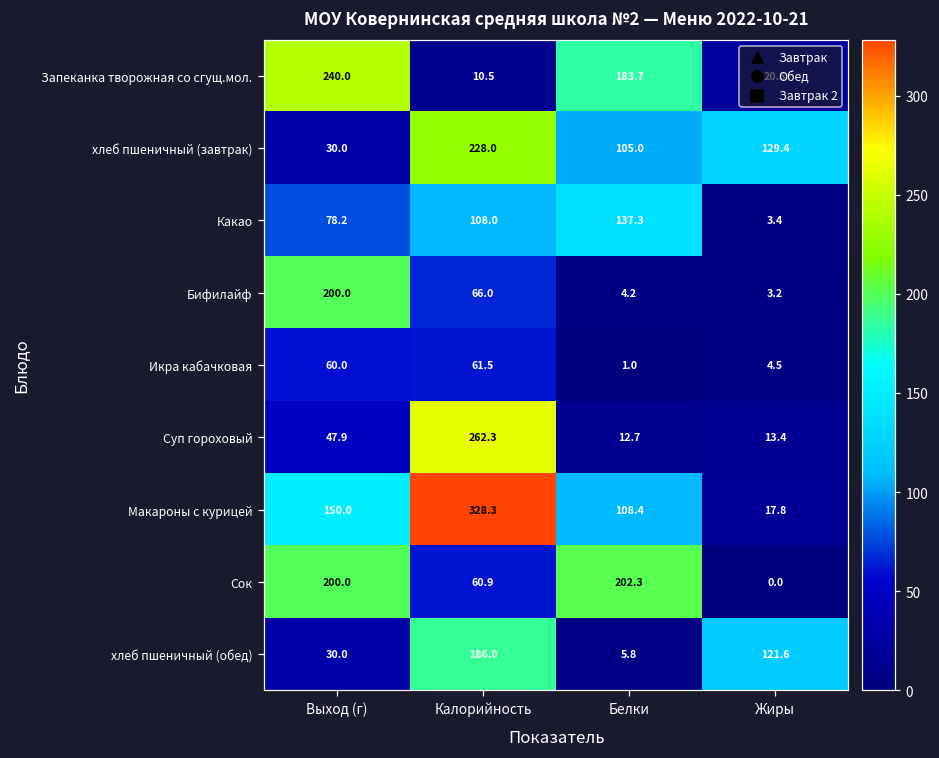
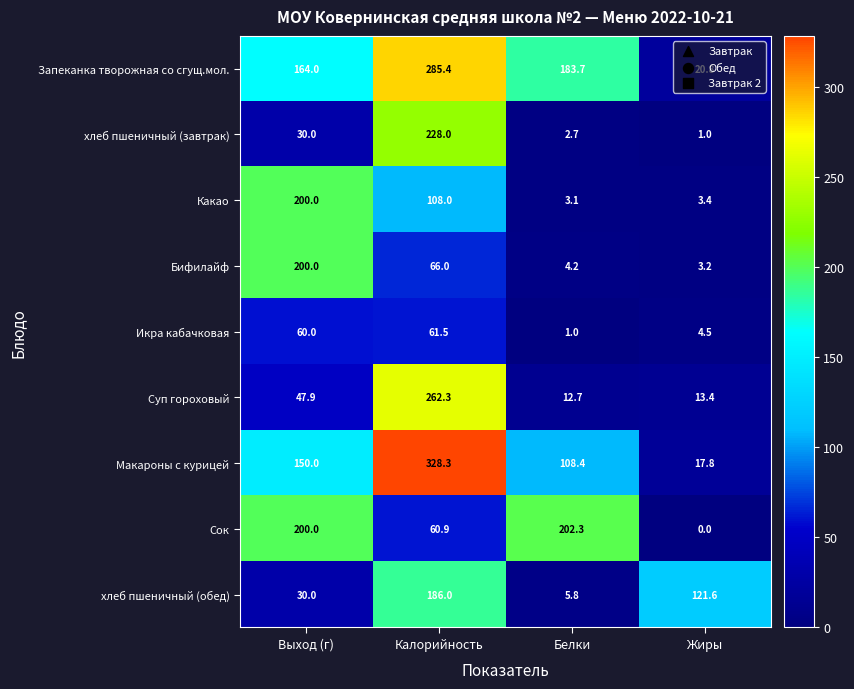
  {
    "Запеканка творожная со сгущ.мол.": {
-     "Выход (г)": 240.0,
-     "Калорийность": 10.5,
+     "Выход (г)": 164.0,
+     "Калорийность": 285.4,
      "Белки": 183.7
    },
    "хлеб пшеничный (завтрак)": {
      "Выход (г)": 30.0,
      "Калорийность": 228.0,
-     "Белки": 105.0,
-     "Жиры": 129.4
+     "Белки": 2.7,
+     "Жиры": 1.0
    },
    "Какао": {
-     "Выход (г)": 78.2,
+     "Выход (г)": 200.0,
      "Калорийность": 108.0,
-     "Белки": 137.3,
+     "Белки": 3.1,
      "Жиры": 3.4
    },
    "Бифилайф": {
      "Выход (г)": 200.0,
      "Калорийность": 66.0,
      "Белки": 4.2,
      "Жиры": 3.2
    },
    "Икра кабачковая": {
      "Выход (г)": 60.0,
      "Калорийность": 61.5,
      "Белки": 1.0,
      "Жиры": 4.5
    },
    "Суп гороховый": {
      "Выход (г)": 47.9,
      "Калорийность": 262.3,
      "Белки": 12.7,
      "Жиры": 13.4
    },
    "Макароны с курицей": {
      "Выход (г)": 150.0,
      "Калорийность": 328.3,
      "Белки": 108.4,
      "Жиры": 17.8
    },
    "Сок": {
      "Выход (г)": 200.0,
      "Калорийность": 60.9,
      "Белки": 202.3,
      "Жиры": 0.0
    },
    "хлеб пшеничный (обед)": {
      "Выход (г)": 30.0,
      "Калорийность": 186.0,
      "Белки": 5.8,
      "Жиры": 121.6
    }
  }
